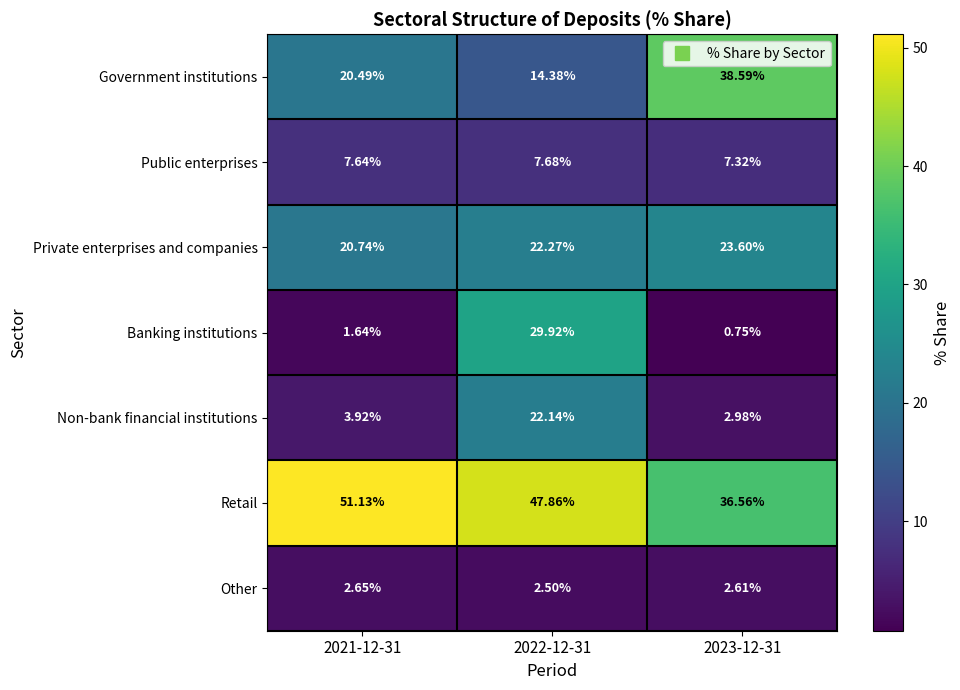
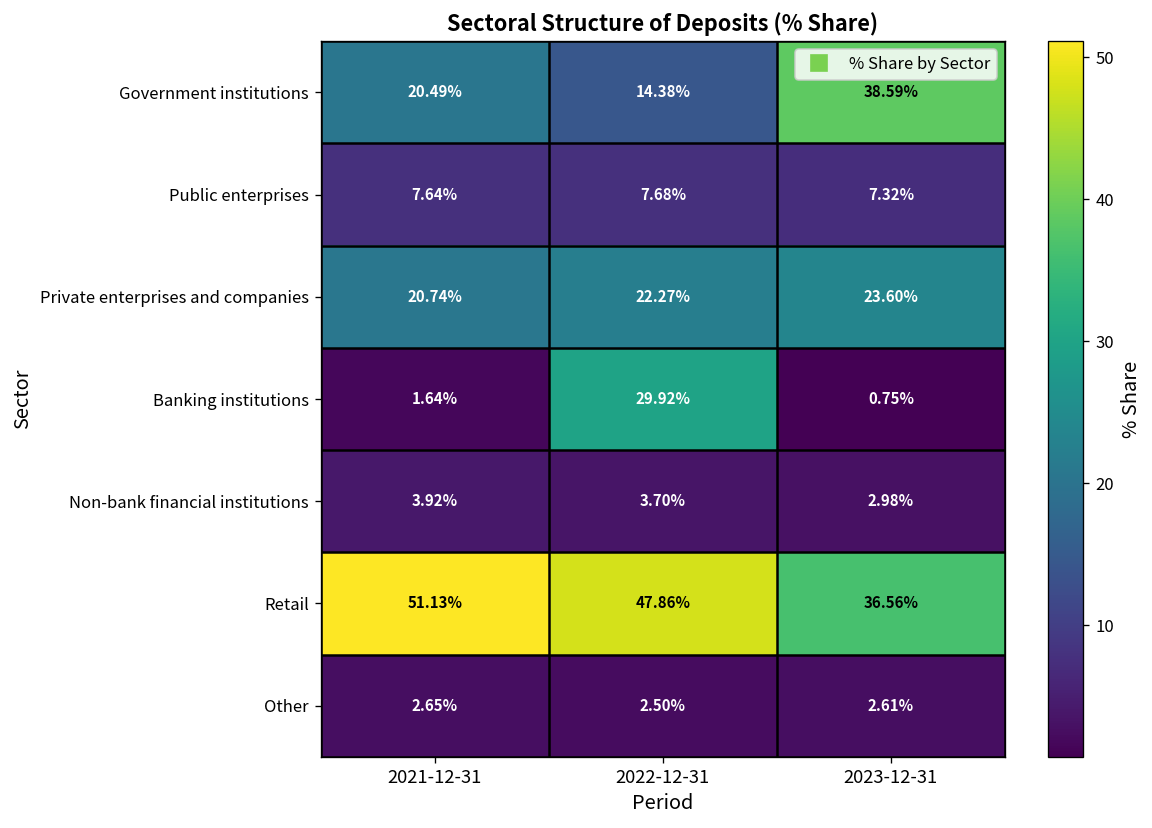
  {
    "Government institutions": {
      "2021-12-31": "20.49%",
      "2022-12-31": "14.38%",
      "2023-12-31": "38.59%"
    },
    "Public enterprises": {
      "2021-12-31": "7.64%",
      "2022-12-31": "7.68%",
      "2023-12-31": "7.32%"
    },
    "Private enterprises and companies": {
      "2021-12-31": "20.74%",
      "2022-12-31": "22.27%",
      "2023-12-31": "23.60%"
    },
    "Banking institutions": {
      "2021-12-31": "1.64%",
      "2022-12-31": "29.92%",
      "2023-12-31": "0.75%"
    },
    "Non-bank financial institutions": {
      "2021-12-31": "3.92%",
-     "2022-12-31": "22.14%",
+     "2022-12-31": "3.70%",
      "2023-12-31": "2.98%"
    },
    "Retail": {
      "2021-12-31": "51.13%",
      "2022-12-31": "47.86%",
      "2023-12-31": "36.56%"
    },
    "Other": {
      "2021-12-31": "2.65%",
      "2022-12-31": "2.50%",
      "2023-12-31": "2.61%"
    }
  }
